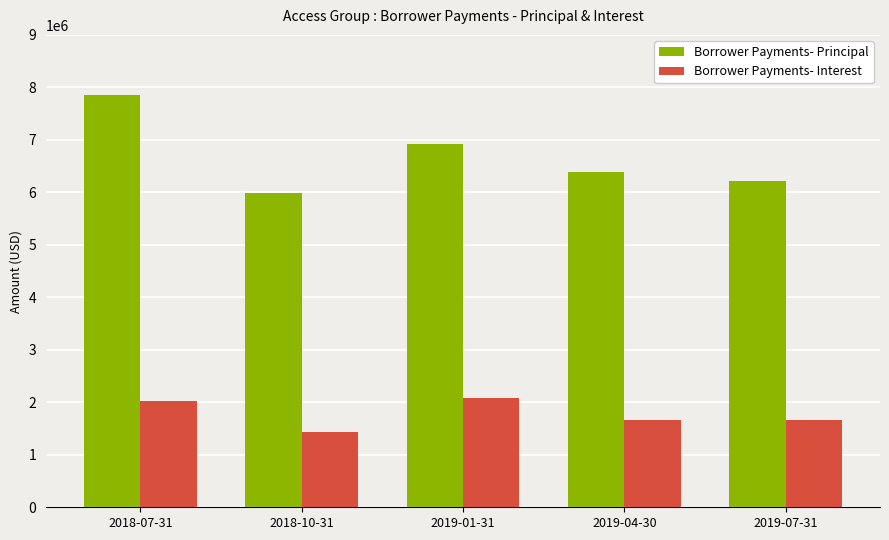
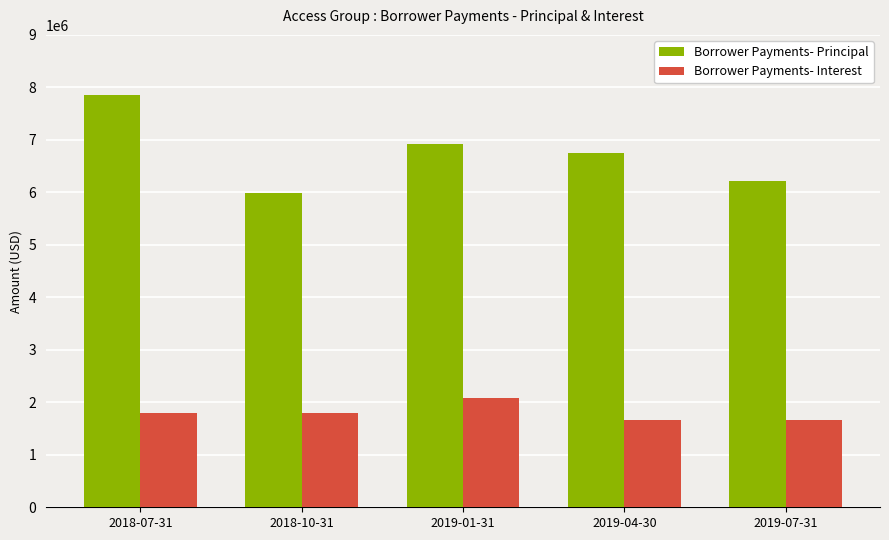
  {
    "Borrower Payments- Principal": {
      "2018-07-31": 7800000,
      "2018-10-31": 6000000,
      "2019-01-31": 6900000,
-     "2019-04-30": 6400000,
+     "2019-04-30": 6700000,
      "2019-07-31": 6200000
    },
    "Borrower Payments- Interest": {
-     "2018-07-31": 2000000,
-     "2018-10-31": 1400000,
+     "2018-07-31": 1800000,
+     "2018-10-31": 1800000,
      "2019-01-31": 2100000,
      "2019-04-30": 1700000,
      "2019-07-31": 1700000
    }
  }
